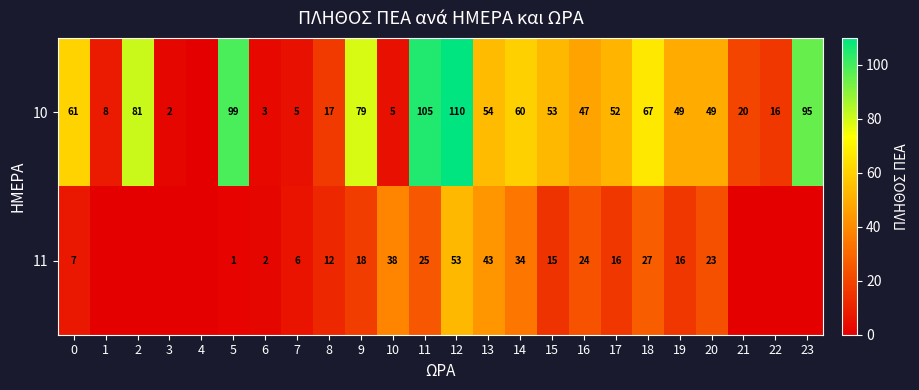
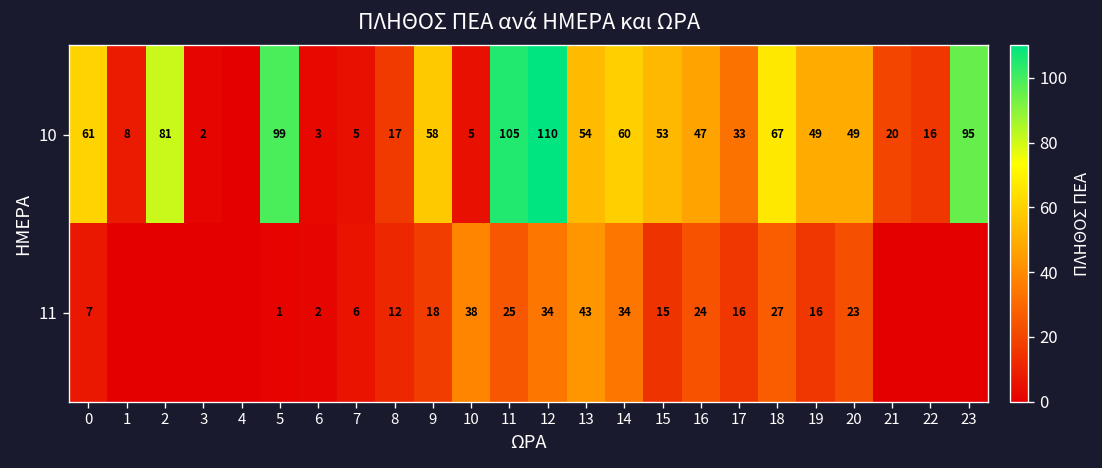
  {
    "10": {
      "0": 61,
      "1": 8,
      "2": 81,
      "3": 2,
      "5": 99,
      "6": 3,
      "7": 5,
      "8": 17,
-     "9": 79,
+     "9": 58,
      "10": 5,
      "11": 105,
      "12": 110,
      "13": 54,
      "14": 60,
      "15": 53,
      "16": 47,
-     "17": 52,
+     "17": 33,
      "18": 67,
      "19": 49,
      "20": 49,
      "21": 20,
      "22": 16,
      "23": 95
    },
    "11": {
      "0": 7,
      "5": 1,
      "6": 2,
      "7": 6,
      "8": 12,
      "9": 18,
      "10": 38,
      "11": 25,
-     "12": 53,
+     "12": 34,
      "13": 43,
      "14": 34,
      "15": 15,
      "16": 24,
      "17": 16,
      "18": 27,
      "19": 16,
      "20": 23
    }
  }
